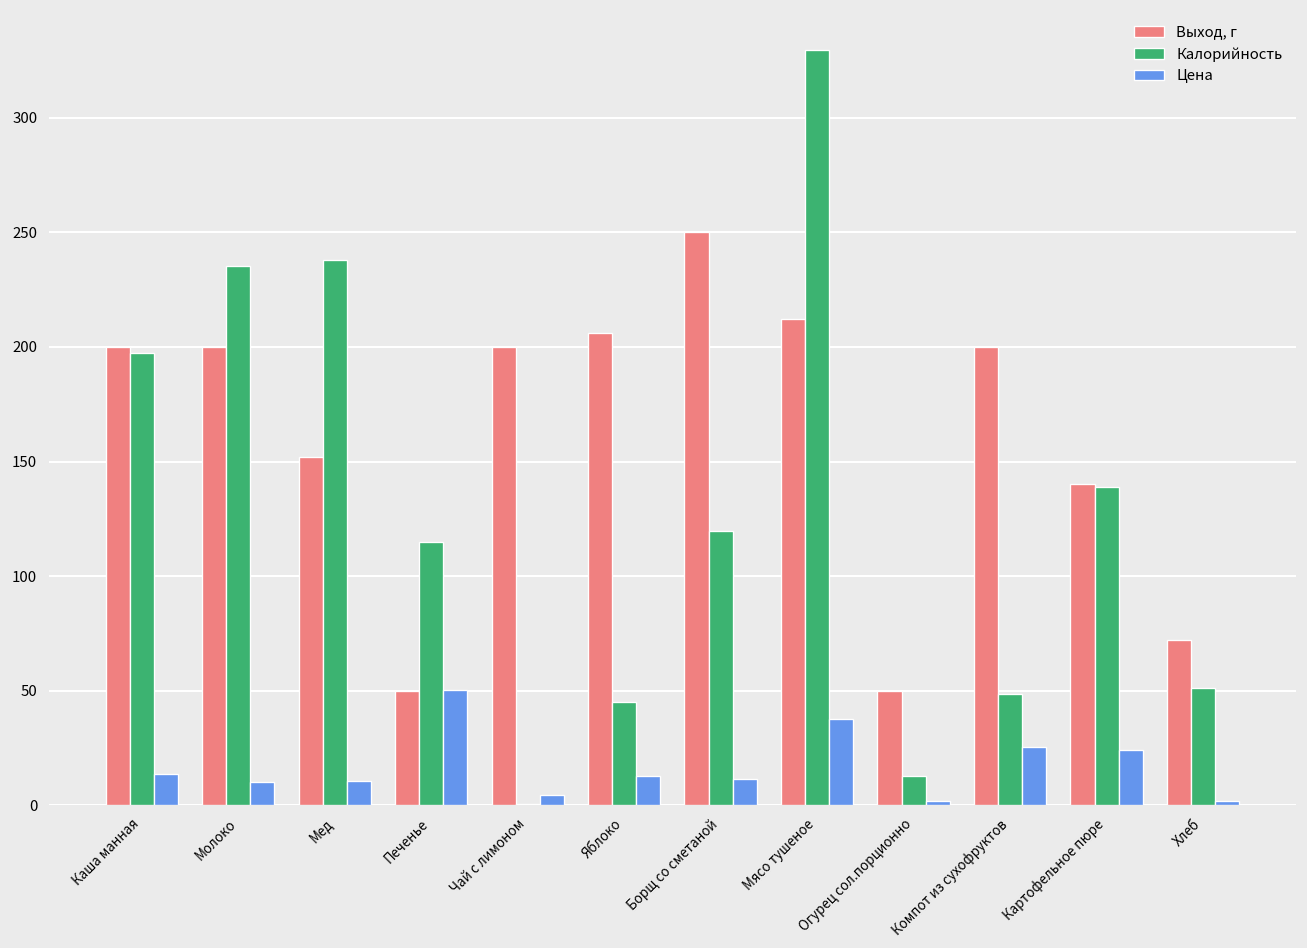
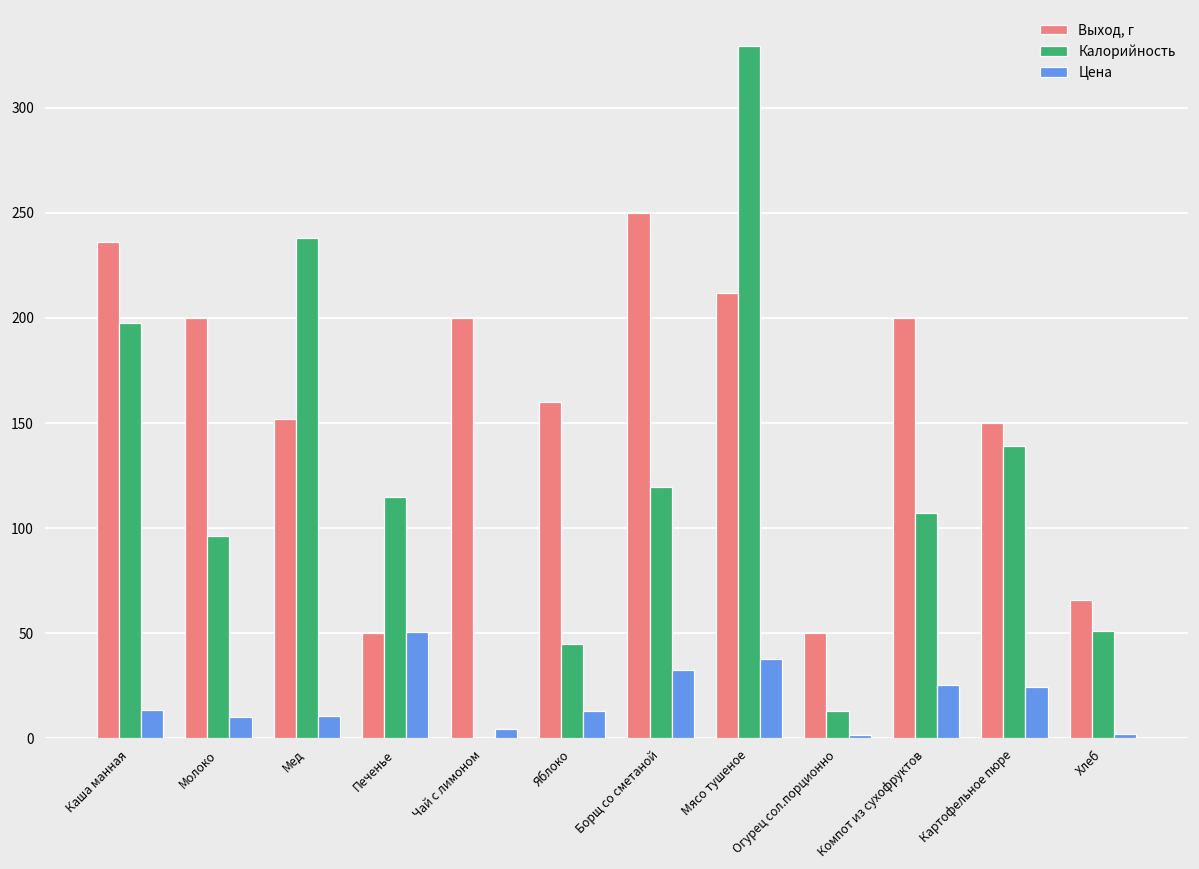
  {
    "Выход, г": {
-     "Каша манная": 200,
+     "Каша манная": 236,
      "Молоко": 200,
      "Мед": 152,
      "Печенье": 50,
      "Чай с лимоном": 200,
-     "Яблоко": 206,
+     "Яблоко": 160,
      "Борщ со сметаной": 250,
      "Мясо тушеное": 212,
      "Огурец сол.порционно": 50,
      "Компот из сухофруктов": 200,
-     "Картофельное пюре": 140,
-     "Хлеб": 72
+     "Картофельное пюре": 150,
+     "Хлеб": 66
    },
    "Калорийность": {
      "Каша манная": 197,
-     "Молоко": 235,
+     "Молоко": 96,
      "Мед": 238,
      "Печенье": 115,
      "Яблоко": 45,
      "Борщ со сметаной": 120,
      "Мясо тушеное": 330,
      "Огурец сол.порционно": 13,
-     "Компот из сухофруктов": 49,
+     "Компот из сухофруктов": 107,
      "Картофельное пюре": 139,
      "Хлеб": 51
    },
    "Цена": {
      "Каша манная": 14,
      "Молоко": 10,
      "Мед": 11,
      "Печенье": 50,
      "Чай с лимоном": 4,
      "Яблоко": 13,
-     "Борщ со сметаной": 11,
+     "Борщ со сметаной": 32,
      "Мясо тушеное": 38,
      "Огурец сол.порционно": 2,
      "Компот из сухофруктов": 25,
      "Картофельное пюре": 24,
      "Хлеб": 2
    }
  }
